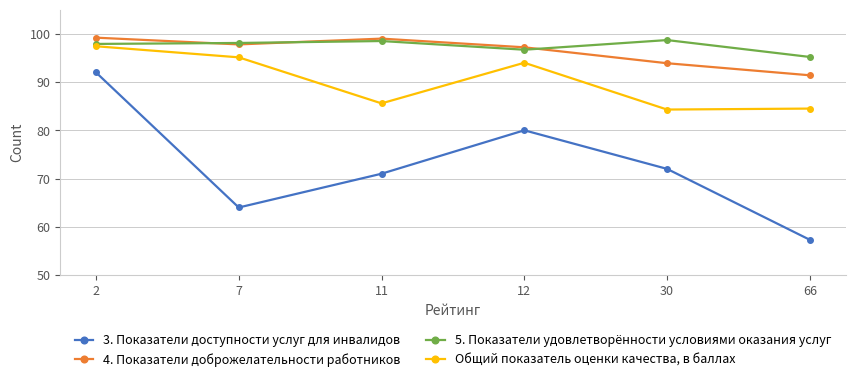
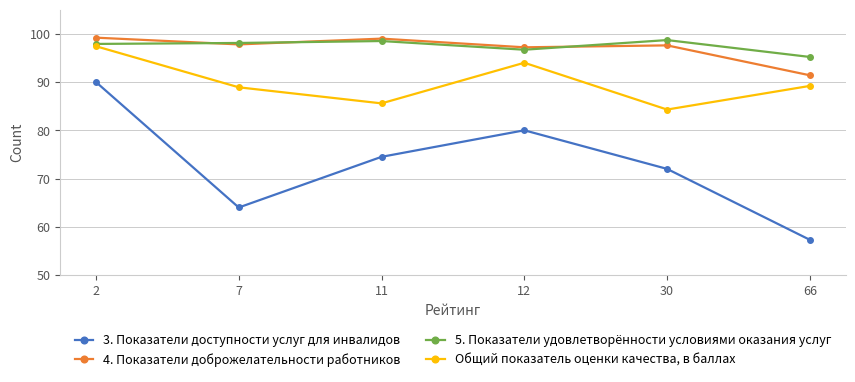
  {
    "3. Показатели доступности услуг для инвалидов": {
-     "2": 92,
+     "2": 90,
      "7": 64,
-     "11": 71,
+     "11": 75,
      "12": 80,
      "30": 72,
      "66": 57
    },
    "4. Показатели доброжелательности работников": {
      "2": 99,
-     "30": 94,
+     "30": 98,
      "66": 91
    },
    "5. Показатели удовлетворённости условиями оказания услуг": {
      "30": 99,
      "66": 95
    },
    "Общий показатель оценки качества, в баллах": {
-     "7": 95,
+     "7": 89,
      "11": 86,
      "12": 94,
      "30": 84,
-     "66": 85
+     "66": 89
    }
  }
